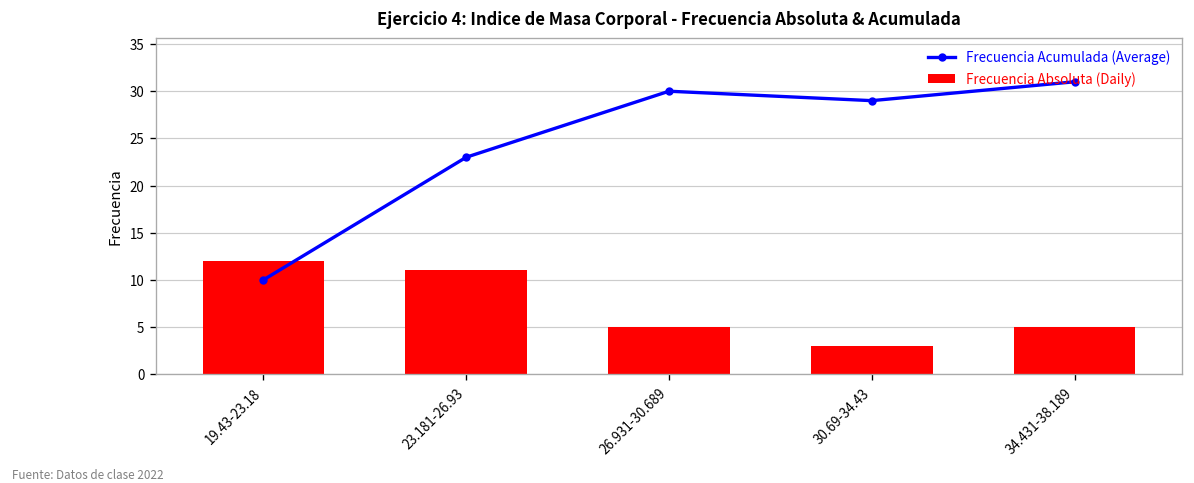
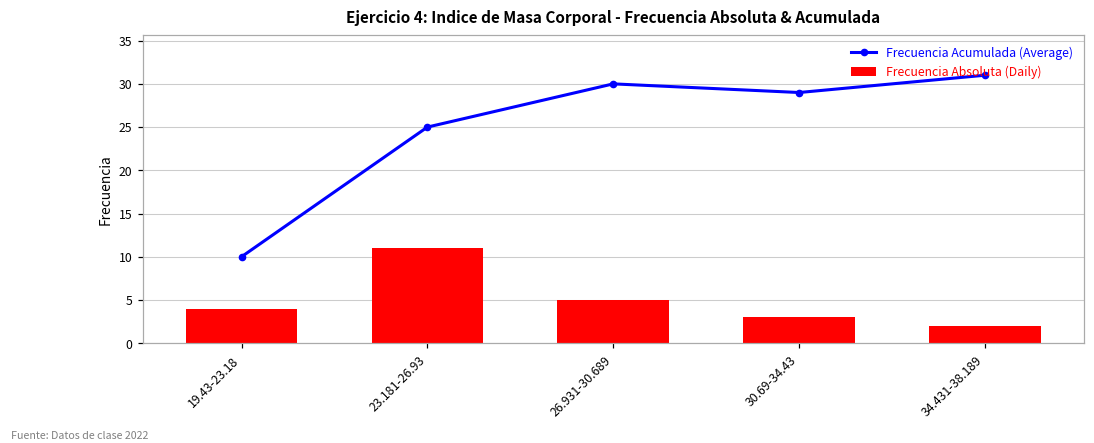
  {
    "Frecuencia Absoluta (Daily)": {
-     "19.43-23.18": 12,
+     "19.43-23.18": 4,
      "23.181-26.93": 11,
      "26.931-30.689": 5,
      "30.69-34.43": 3,
-     "34.431-38.189": 5
+     "34.431-38.189": 2
    },
    "Frecuencia Acumulada (Average)": {
      "19.43-23.18": 10,
-     "23.181-26.93": 23,
+     "23.181-26.93": 25,
      "26.931-30.689": 30,
      "30.69-34.43": 29,
      "34.431-38.189": 31
    }
  }
